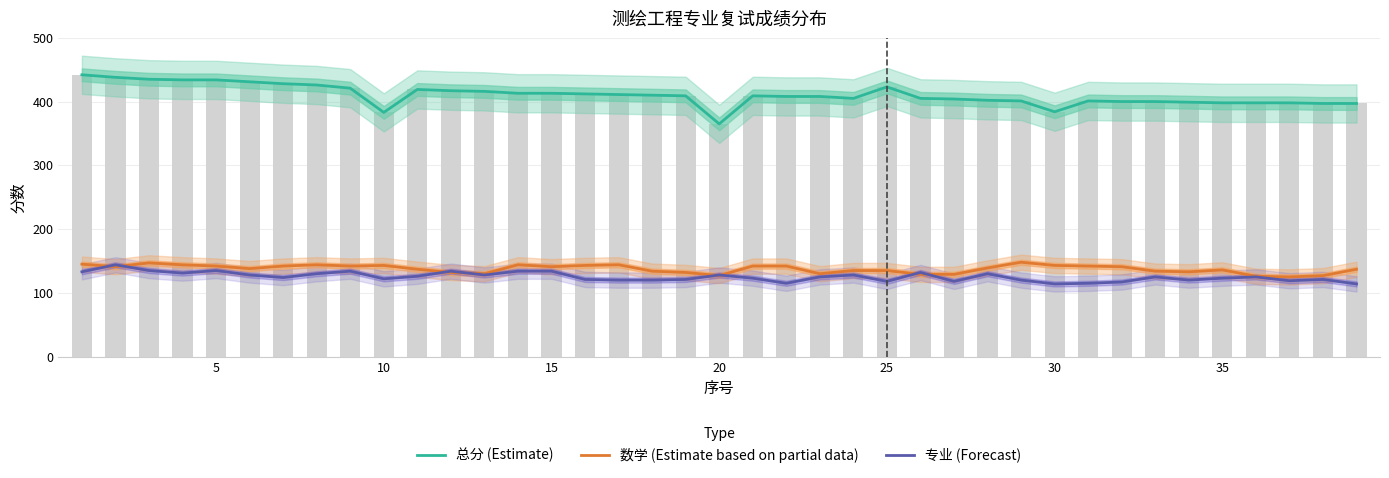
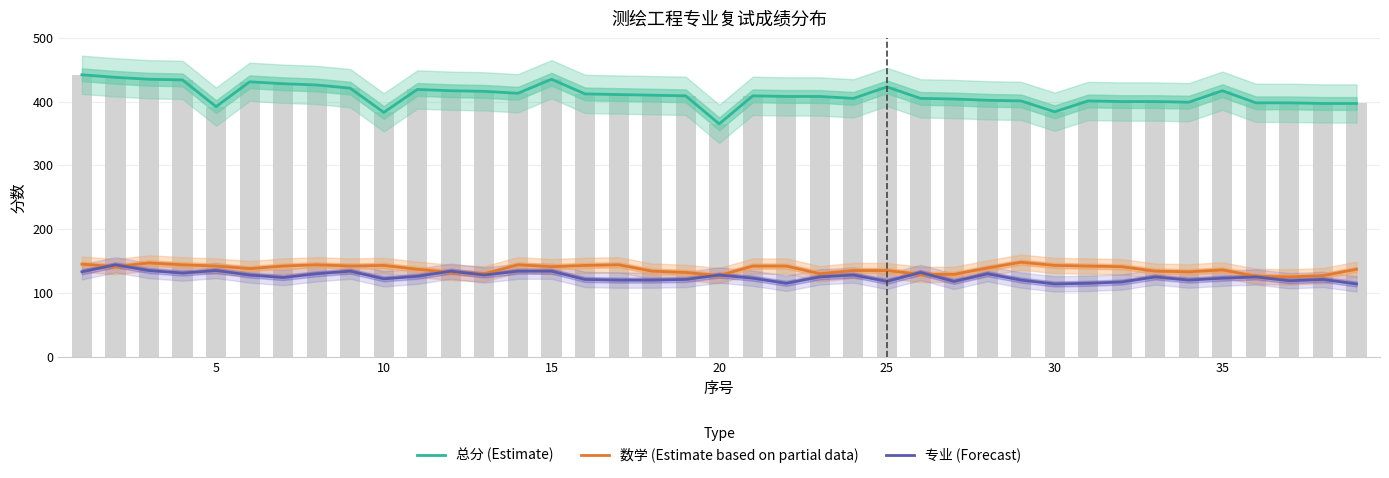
  {
    "总分 (Estimate)": {
-     "5": 430,
+     "5": 390,
      "10": 380,
-     "15": 410,
+     "15": 440,
      "20": 370,
      "25": 420,
      "30": 380,
-     "35": 400
+     "35": 420
    }
  }
